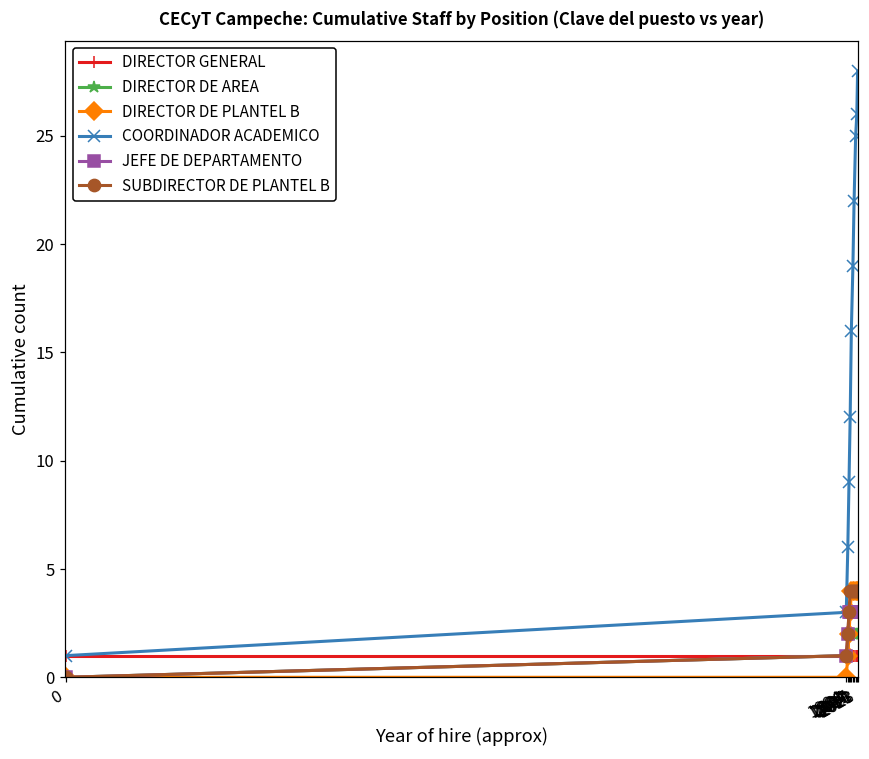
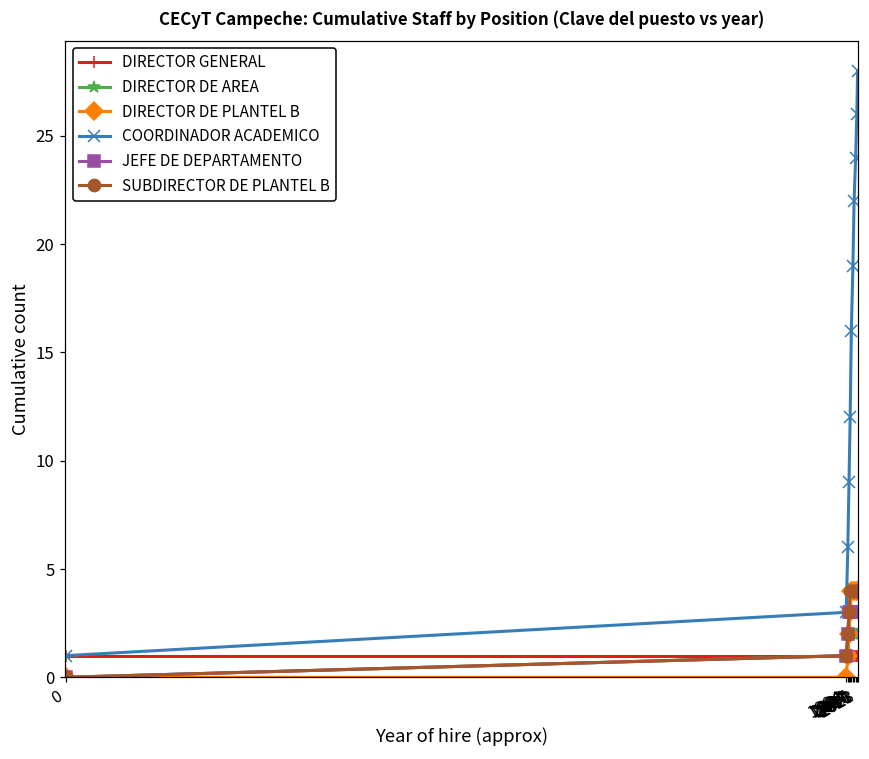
  {
    "DIRECTOR GENERAL": {
      "2007": 1,
      "2011": 1,
      "2014": 1,
      "2018": 1,
      "2021": 1,
      "2023": 1
    },
    "DIRECTOR DE AREA": {
      "2011": 2,
      "2014": 2,
      "2018": 2,
      "2021": 2,
      "2023": 2
    },
    "DIRECTOR DE PLANTEL B": {
      "1994": 0
    },
    "COORDINADOR ACADEMICO": {
      "1998": 6,
      "2001": 9,
      "2004": 12,
      "2007": 16,
      "2011": 19,
      "2014": 22,
-     "2018": 25,
+     "2018": 24,
      "2021": 26,
      "2023": 28
    },
    "JEFE DE DEPARTAMENTO": {
      "2014": 3,
      "2018": 3,
      "2021": 3,
      "2023": 3
    }
  }
